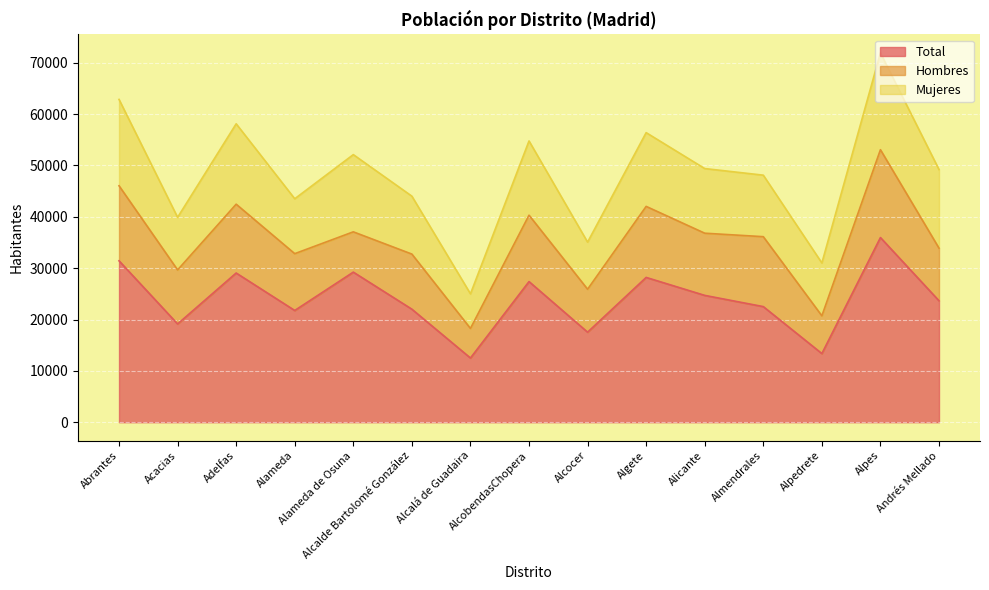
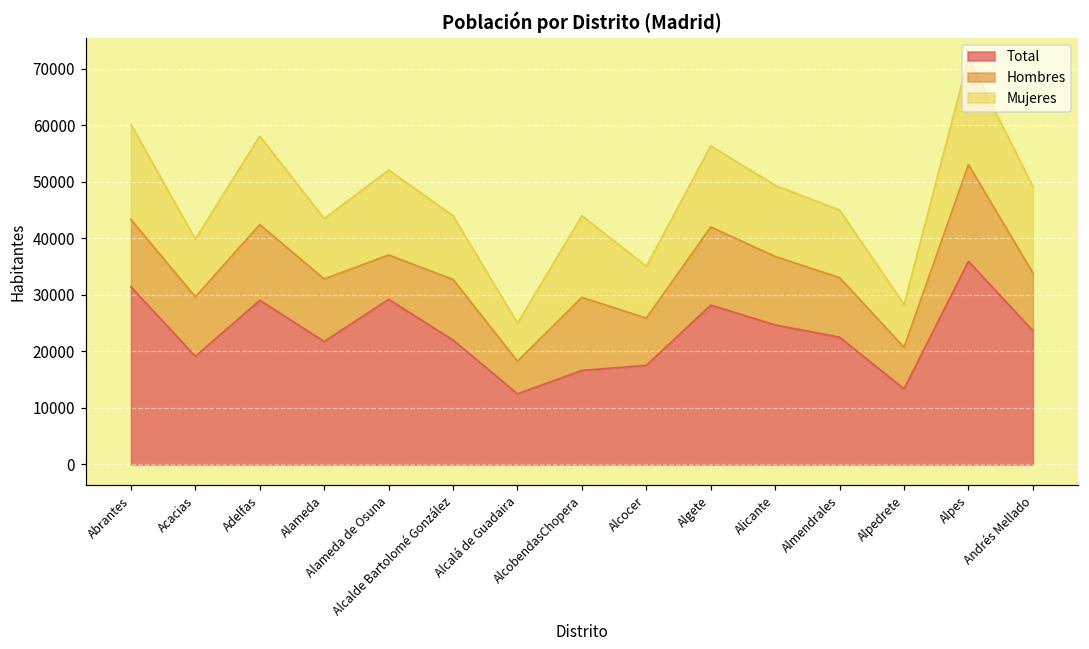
  {
    "Total": {
      "Abrantes": 31000,
      "Acacias": 19000,
      "Adelfas": 29000,
      "Alameda": 22000,
      "Alameda de Osuna": 29000,
      "Alcalde Bartolomé González": 22000,
      "Alcalá de Guadaira": 13000,
-     "AlcobendasChopera": 27000,
+     "AlcobendasChopera": 17000,
      "Alcocer": 18000,
      "Algete": 28000,
      "Alicante": 25000,
      "Almendrales": 23000,
      "Alpedrete": 13000,
      "Alpes": 36000,
      "Andrés Mellado": 24000
    },
    "Hombres": {
-     "Abrantes": 15000,
+     "Abrantes": 12000,
      "Acacias": 11000,
      "Adelfas": 13000,
      "Alameda": 11000,
      "Alameda de Osuna": 8000,
      "Alcalde Bartolomé González": 11000,
      "Alcalá de Guadaira": 6000,
      "AlcobendasChopera": 13000,
      "Alcocer": 8000,
      "Algete": 14000,
      "Alicante": 12000,
-     "Almendrales": 14000,
+     "Almendrales": 11000,
      "Alpedrete": 7000,
      "Alpes": 17000,
      "Andrés Mellado": 10000
    },
    "Mujeres": {
      "Abrantes": 17000,
      "Acacias": 10000,
      "Adelfas": 16000,
      "Alameda": 11000,
      "Alameda de Osuna": 15000,
      "Alcalde Bartolomé González": 11000,
      "Alcalá de Guadaira": 7000,
      "AlcobendasChopera": 14000,
      "Alcocer": 9000,
      "Algete": 14000,
      "Alicante": 13000,
      "Almendrales": 12000,
-     "Alpedrete": 10000,
+     "Alpedrete": 8000,
      "Andrés Mellado": 15000
    }
  }
